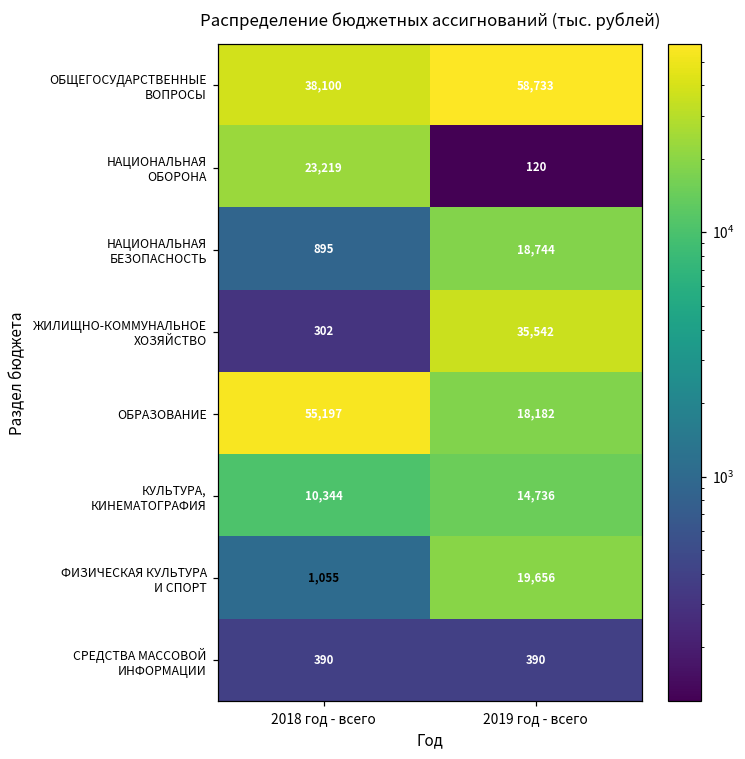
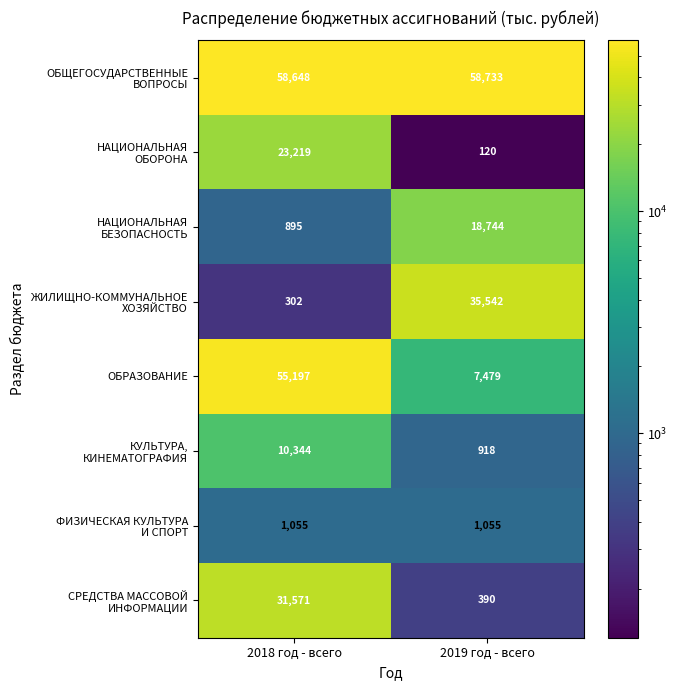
  {
    "ОБЩЕГОСУДАРСТВЕННЫЕ ВОПРОСЫ": {
-     "2018 год - всего": "38,100",
+     "2018 год - всего": "58,648",
      "2019 год - всего": "58,733"
    },
    "НАЦИОНАЛЬНАЯ ОБОРОНА": {
      "2018 год - всего": "23,219",
      "2019 год - всего": "120"
    },
    "НАЦИОНАЛЬНАЯ БЕЗОПАСНОСТЬ": {
      "2018 год - всего": "895",
      "2019 год - всего": "18,744"
    },
    "ЖИЛИЩНО-КОММУНАЛЬНОЕ ХОЗЯЙСТВО": {
      "2018 год - всего": "302",
      "2019 год - всего": "35,542"
    },
    "ОБРАЗОВАНИЕ": {
      "2018 год - всего": "55,197",
-     "2019 год - всего": "18,182"
+     "2019 год - всего": "7,479"
    },
    "КУЛЬТУРА, КИНЕМАТОГРАФИЯ": {
      "2018 год - всего": "10,344",
-     "2019 год - всего": "14,736"
+     "2019 год - всего": "918"
    },
    "ФИЗИЧЕСКАЯ КУЛЬТУРА И СПОРТ": {
      "2018 год - всего": "1,055",
-     "2019 год - всего": "19,656"
+     "2019 год - всего": "1,055"
    },
    "СРЕДСТВА МАССОВОЙ ИНФОРМАЦИИ": {
-     "2018 год - всего": "390",
+     "2018 год - всего": "31,571",
      "2019 год - всего": "390"
    }
  }
